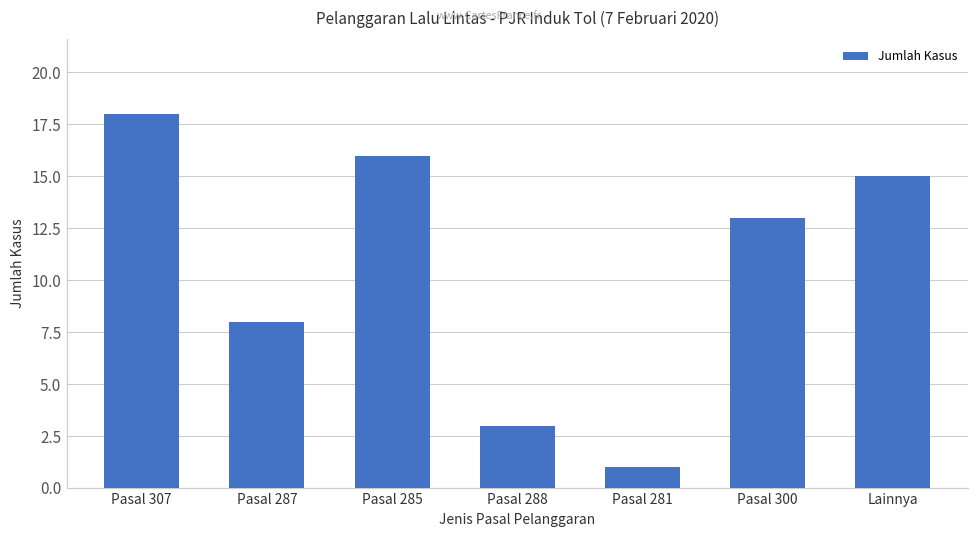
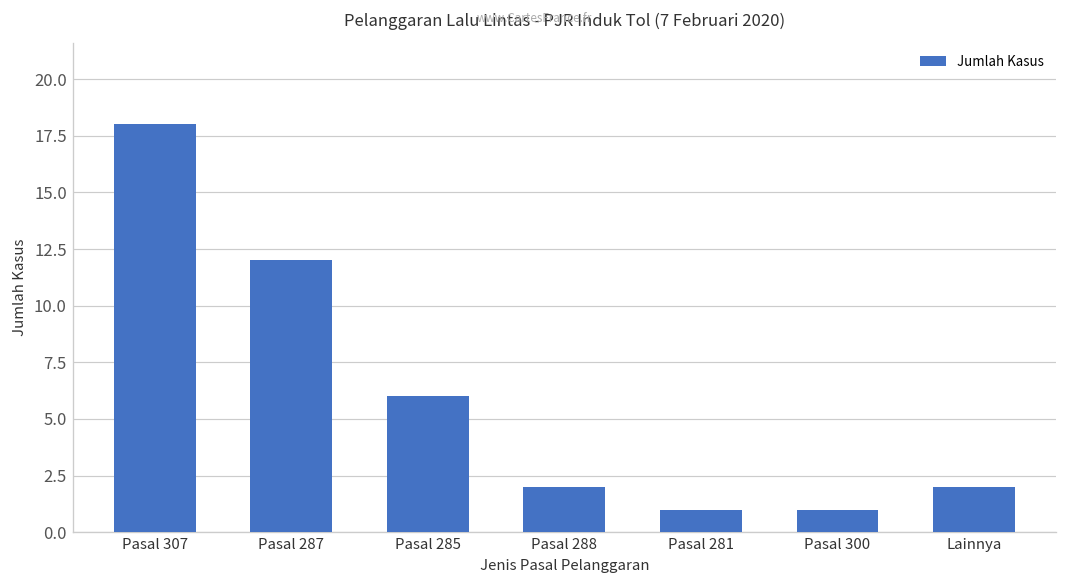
  {
    "Pasal 307": 18,
-   "Pasal 287": 8,
-   "Pasal 285": 16,
-   "Pasal 288": 3,
+   "Pasal 287": 12,
+   "Pasal 285": 6,
+   "Pasal 288": 2,
    "Pasal 281": 1,
-   "Pasal 300": 13,
-   "Lainnya": 15
+   "Pasal 300": 1,
+   "Lainnya": 2
  }
